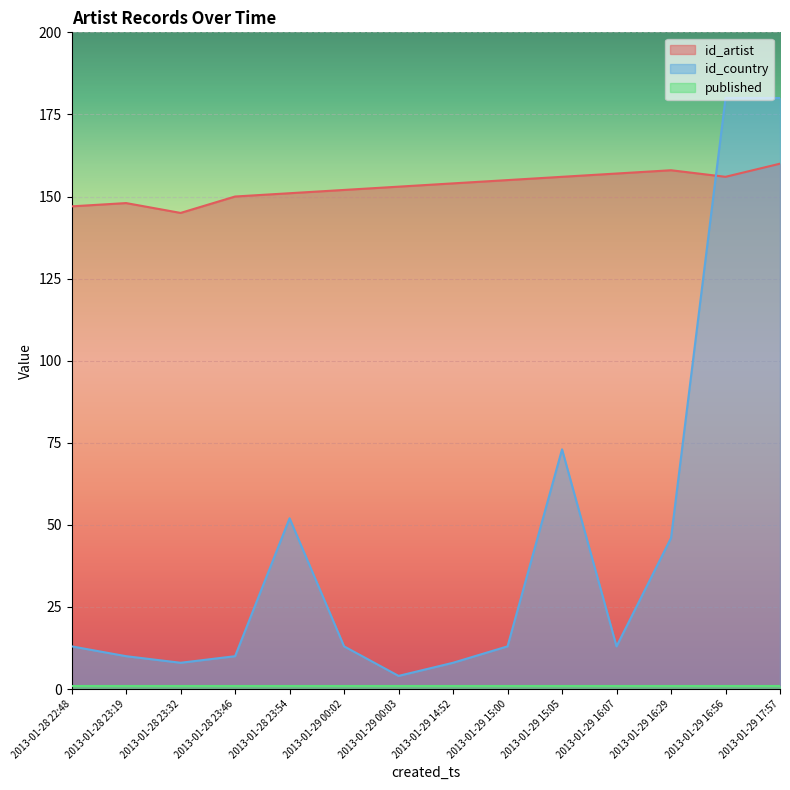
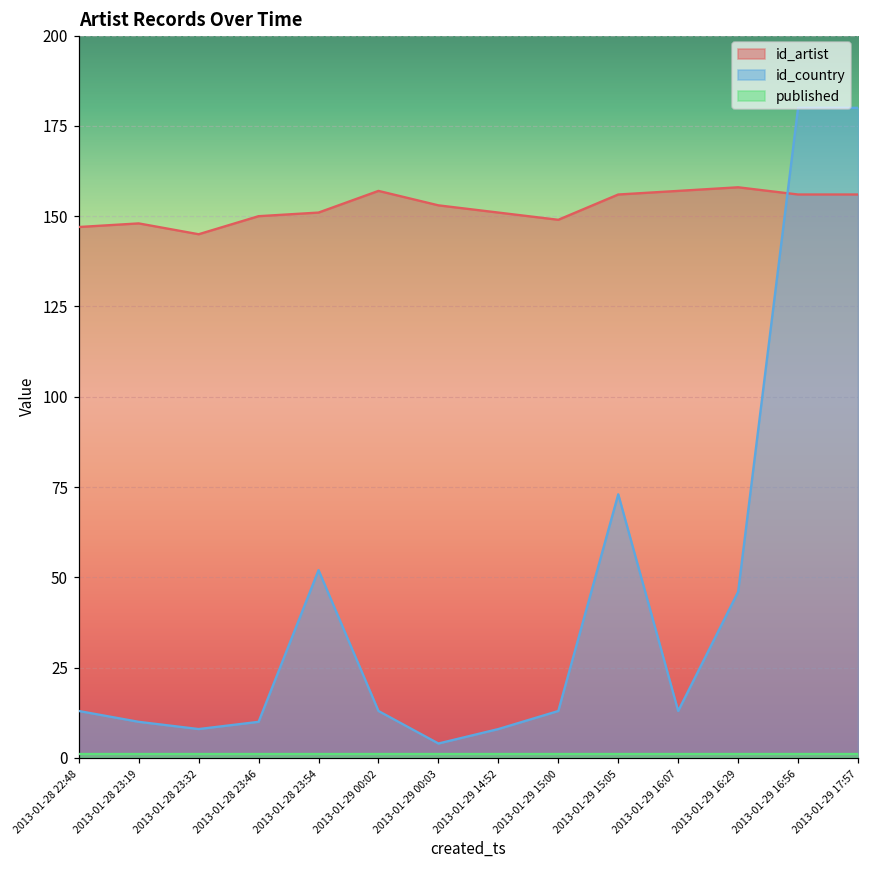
  {
    "id_artist": {
      "2013-01-28 22:48": 147,
      "2013-01-28 23:19": 148,
      "2013-01-28 23:32": 145,
      "2013-01-28 23:46": 150,
      "2013-01-28 23:54": 151,
-     "2013-01-29 00:02": 152,
+     "2013-01-29 00:02": 157,
      "2013-01-29 00:03": 153,
-     "2013-01-29 14:52": 154,
-     "2013-01-29 15:00": 155,
+     "2013-01-29 14:52": 151,
+     "2013-01-29 15:00": 149,
      "2013-01-29 15:05": 156,
      "2013-01-29 16:07": 157,
      "2013-01-29 16:29": 158,
      "2013-01-29 16:56": 156,
-     "2013-01-29 17:57": 160
+     "2013-01-29 17:57": 156
    },
    "id_country": {
      "2013-01-28 22:48": 13,
      "2013-01-28 23:19": 10,
      "2013-01-28 23:32": 8,
      "2013-01-28 23:46": 10,
      "2013-01-28 23:54": 52,
      "2013-01-29 00:02": 13,
      "2013-01-29 00:03": 4,
      "2013-01-29 14:52": 8,
      "2013-01-29 15:00": 13,
      "2013-01-29 15:05": 73,
      "2013-01-29 16:07": 13,
      "2013-01-29 16:29": 46,
      "2013-01-29 17:57": 180
    },
    "published": {
      "2013-01-28 22:48": 1,
      "2013-01-28 23:19": 1,
      "2013-01-28 23:32": 1,
      "2013-01-28 23:46": 1,
      "2013-01-28 23:54": 1,
      "2013-01-29 00:02": 1,
      "2013-01-29 00:03": 1,
      "2013-01-29 14:52": 1,
      "2013-01-29 15:00": 1,
      "2013-01-29 15:05": 1,
      "2013-01-29 16:07": 1,
      "2013-01-29 16:29": 1,
      "2013-01-29 16:56": 1,
      "2013-01-29 17:57": 1
    }
  }
